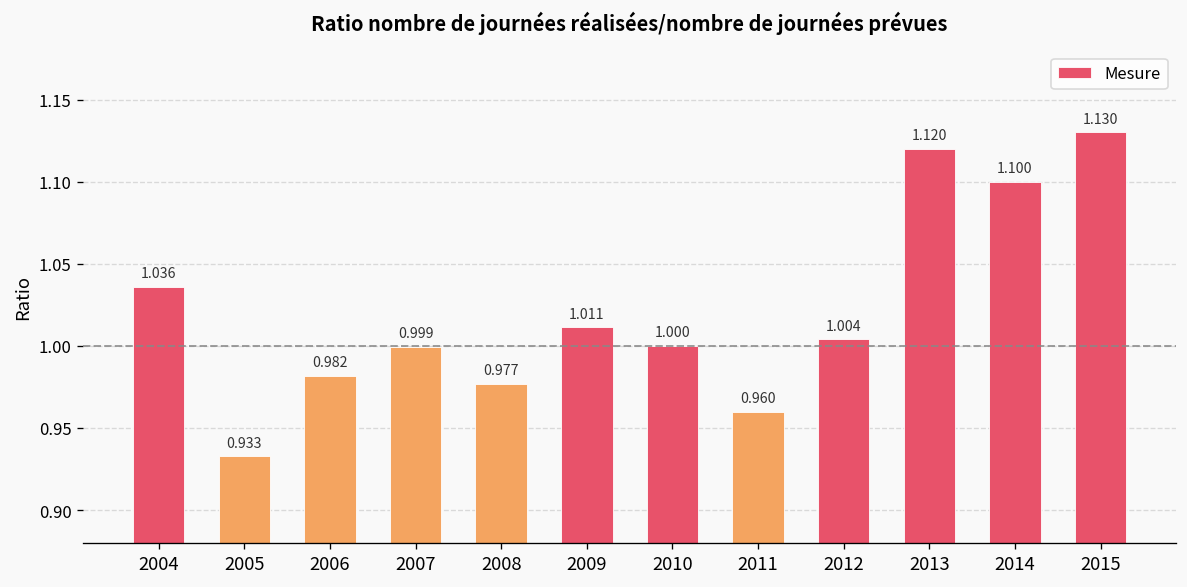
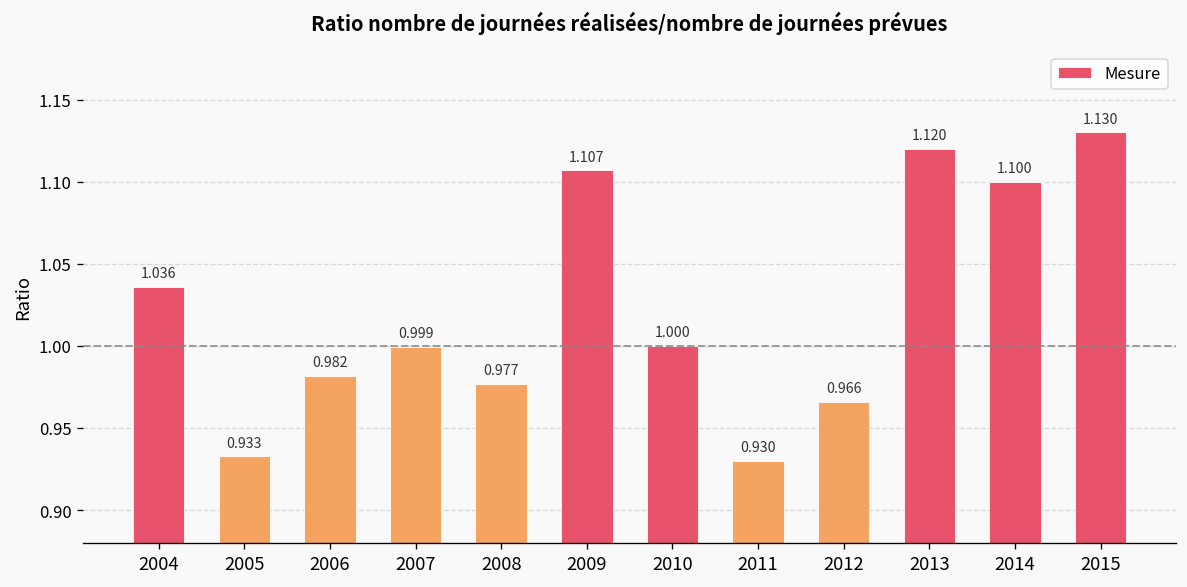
  {
    "2004": 1.036,
    "2005": 0.933,
    "2006": 0.982,
    "2007": 0.999,
    "2008": 0.977,
-   "2009": 1.011,
+   "2009": 1.107,
    "2010": 1.000,
-   "2011": 0.960,
-   "2012": 1.004,
+   "2011": 0.930,
+   "2012": 0.966,
    "2013": 1.120,
    "2014": 1.100,
    "2015": 1.130
  }
